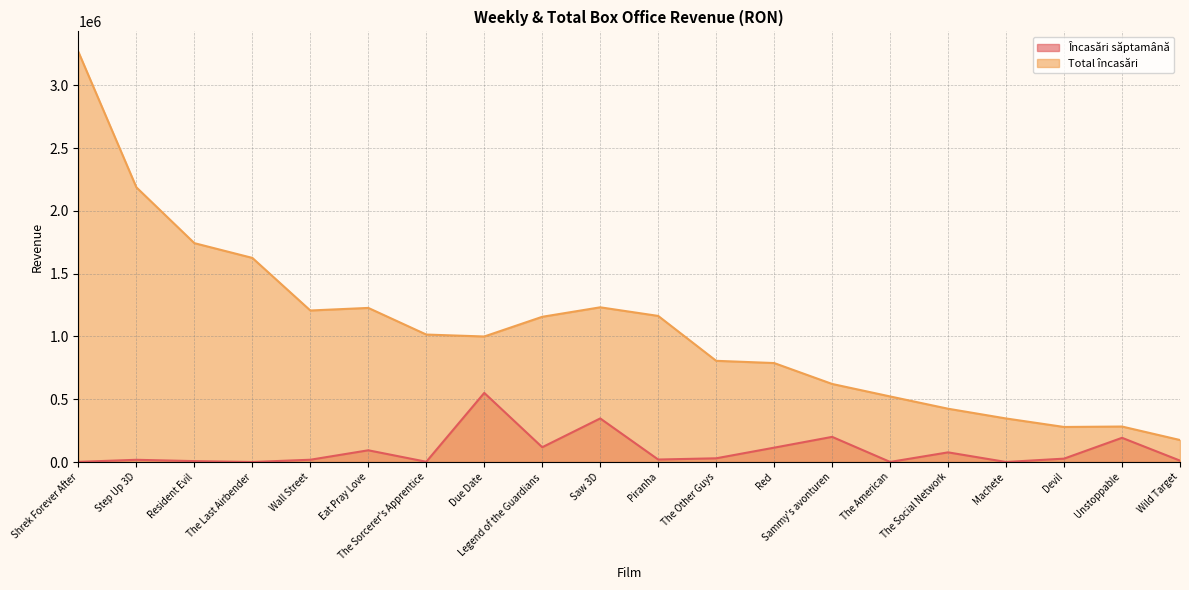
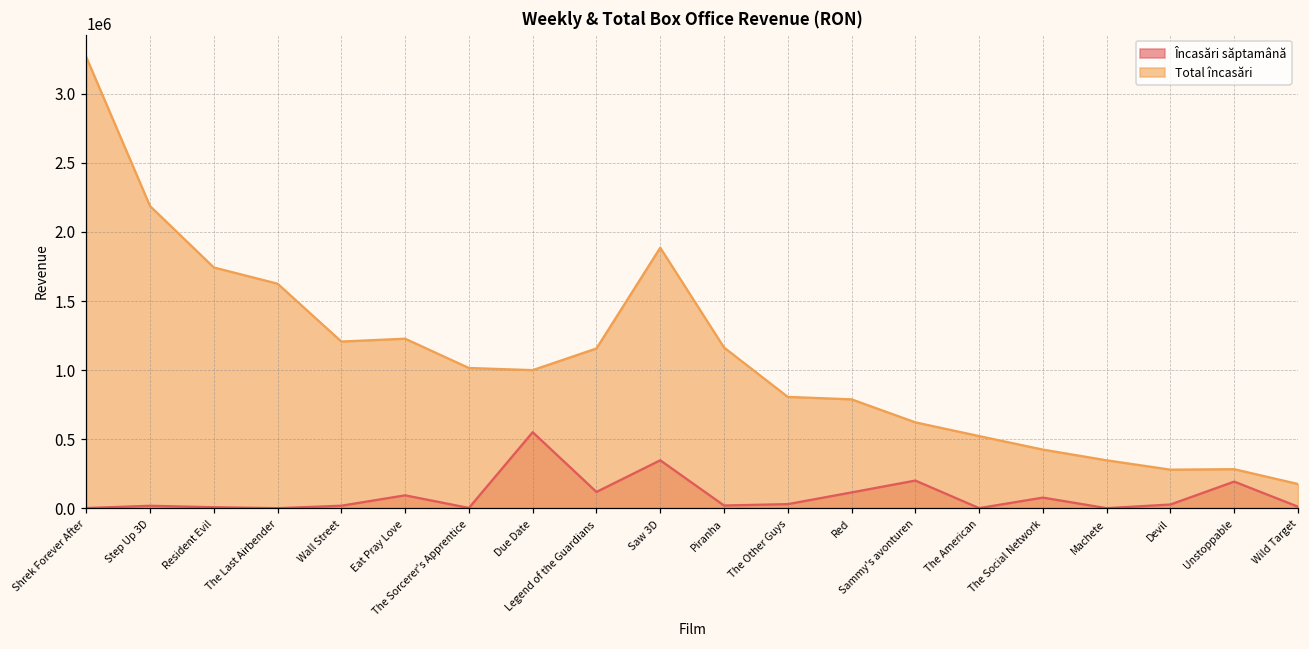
  {
    "Încasări săptamână": {
      "Shrek Forever After": 0,
      "Step Up 3D": 20000,
      "Resident Evil": 10000,
      "The Last Airbender": 0,
      "Wall Street": 20000,
      "Eat Pray Love": 90000,
      "The Sorcerer's Apprentice": 0,
      "Due Date": 550000,
      "Legend of the Guardians": 120000,
      "Saw 3D": 350000,
      "Piranha": 20000,
      "The Other Guys": 30000,
      "Red": 110000,
      "Sammy's avonturen": 200000,
      "The American": 0,
      "The Social Network": 80000,
      "Machete": 0,
      "Devil": 30000,
      "Unstoppable": 190000,
      "Wild Target": 10000
    },
    "Total încasări": {
      "Shrek Forever After": 3270000,
      "Step Up 3D": 2190000,
      "Resident Evil": 1740000,
      "The Last Airbender": 1630000,
      "Wall Street": 1210000,
      "Eat Pray Love": 1230000,
      "The Sorcerer's Apprentice": 1020000,
      "Due Date": 1000000,
      "Legend of the Guardians": 1160000,
-     "Saw 3D": 1230000,
+     "Saw 3D": 1890000,
      "Piranha": 1160000,
      "The Other Guys": 810000,
      "Red": 790000,
      "Sammy's avonturen": 620000,
      "The American": 520000,
      "The Social Network": 420000,
      "Machete": 350000,
      "Devil": 280000,
      "Unstoppable": 280000,
      "Wild Target": 180000
    }
  }
